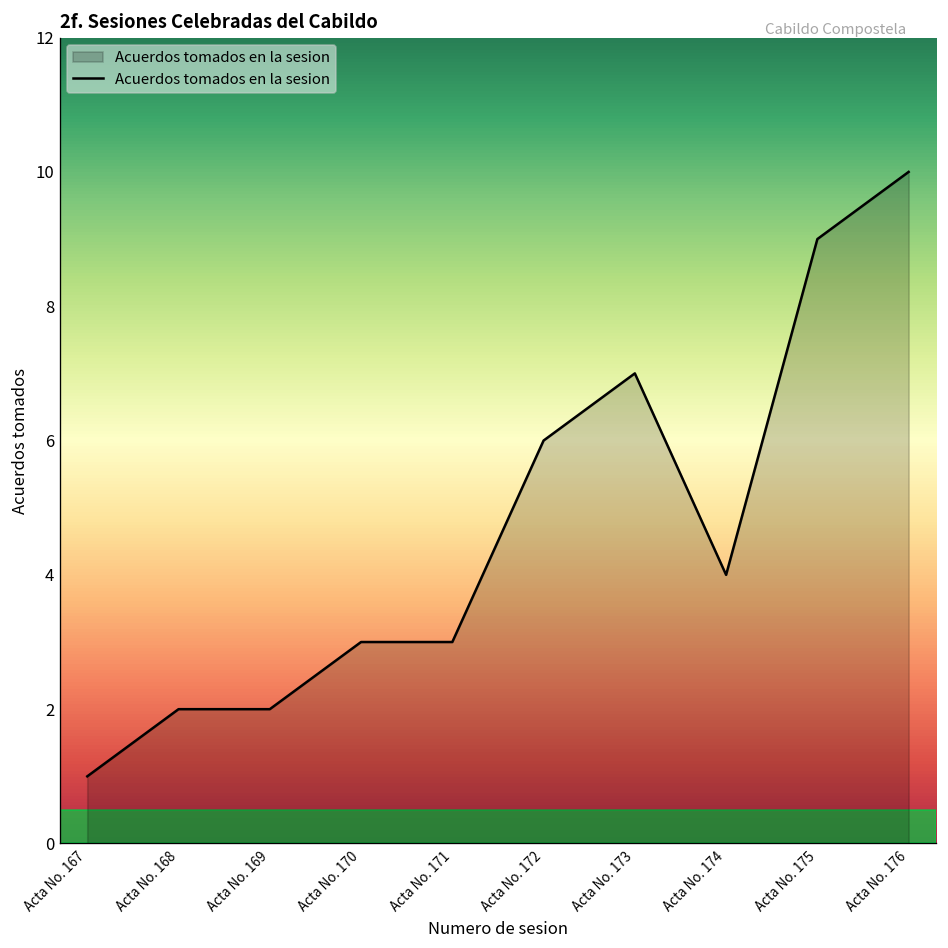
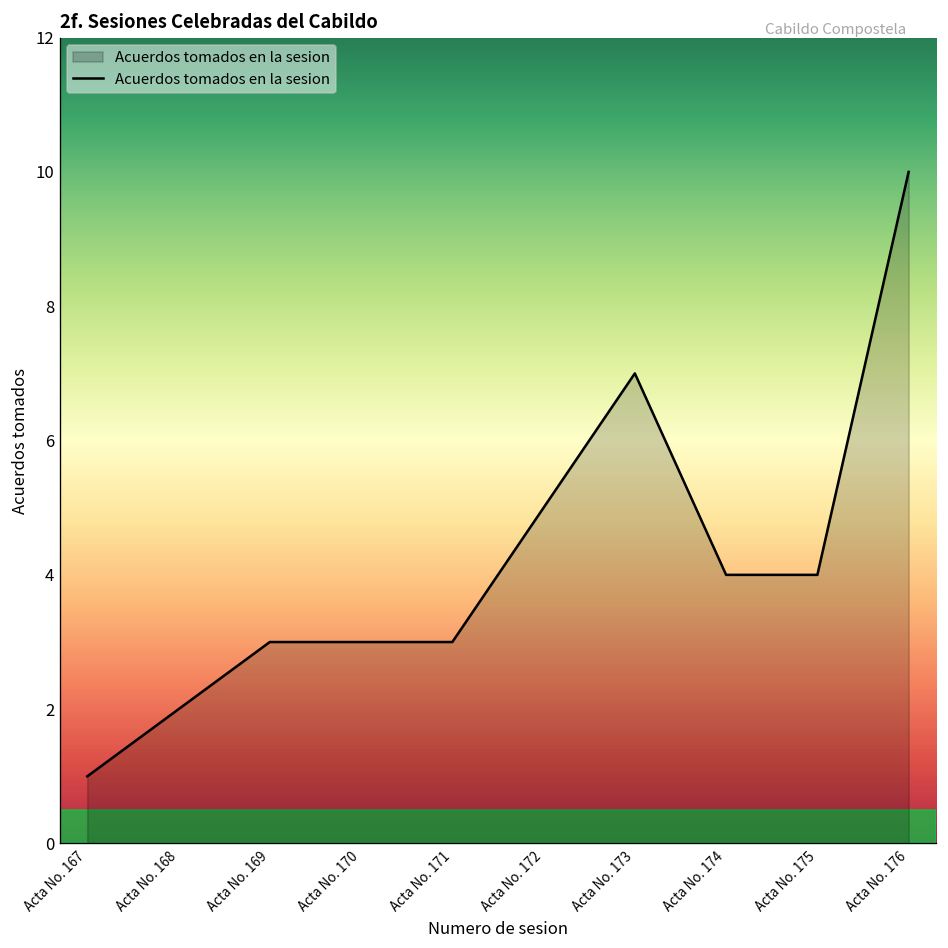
  {
    "Acta No. 167": 1,
    "Acta No. 168": 2,
-   "Acta No. 169": 2,
+   "Acta No. 169": 3,
    "Acta No. 170": 3,
    "Acta No. 171": 3,
-   "Acta No. 172": 6,
+   "Acta No. 172": 5,
    "Acta No. 173": 7,
    "Acta No. 174": 4,
-   "Acta No. 175": 9,
+   "Acta No. 175": 4,
    "Acta No. 176": 10
  }
